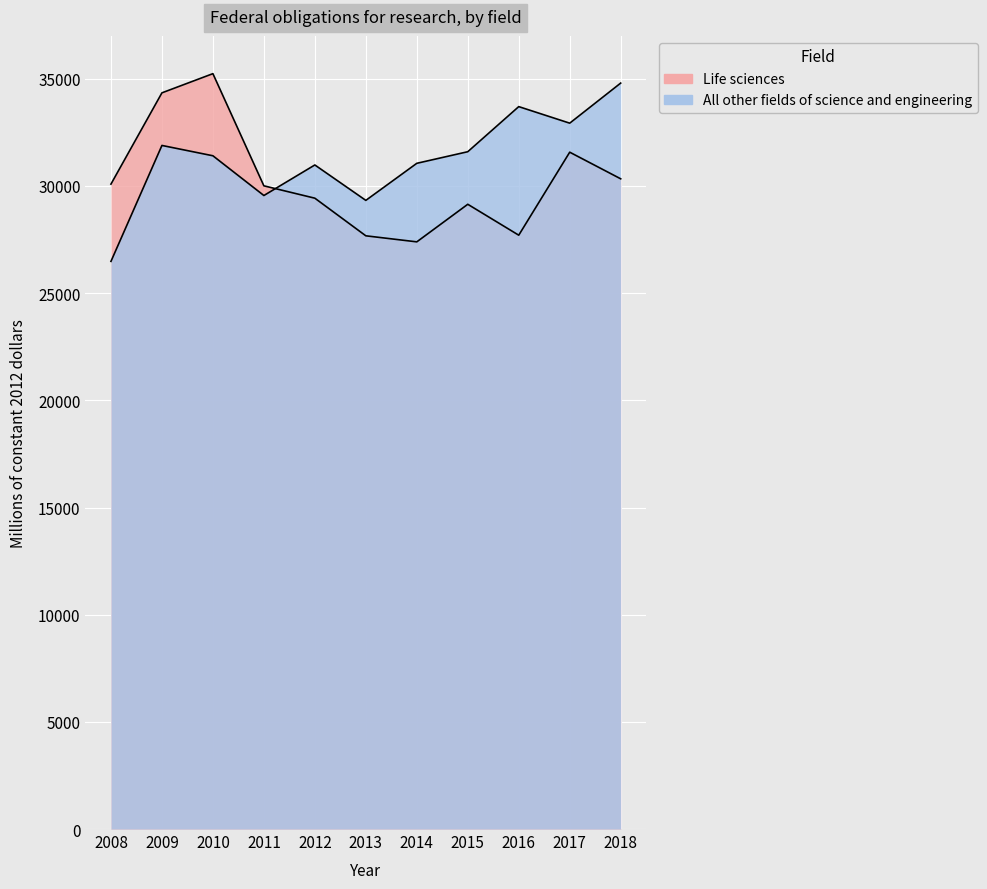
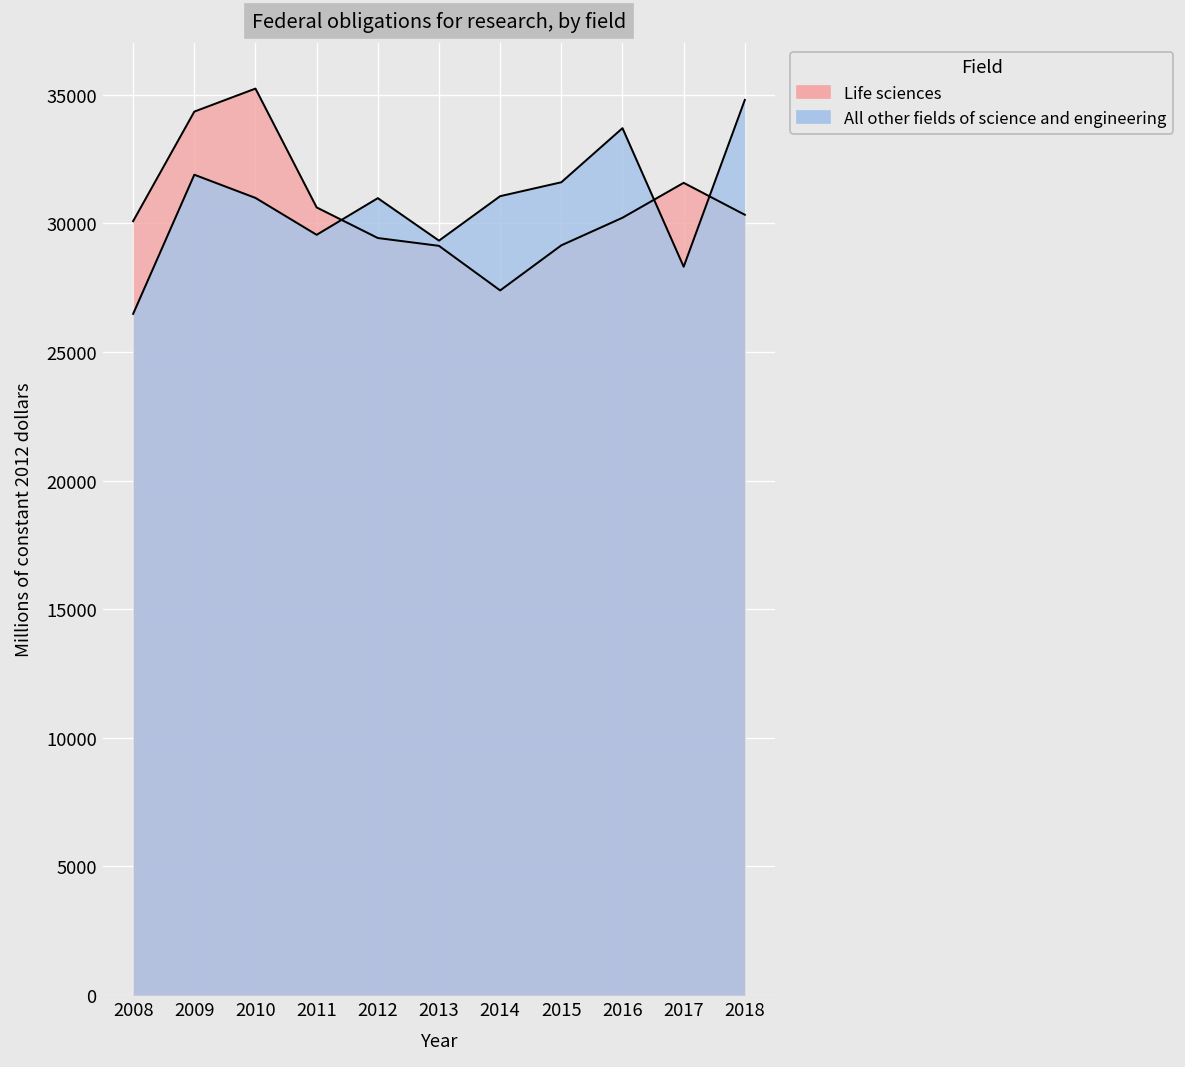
  {
    "Life sciences": {
      "2008": 30100,
      "2009": 34300,
      "2010": 35200,
-     "2011": 30000,
+     "2011": 30600,
      "2012": 29400,
-     "2013": 27700,
+     "2013": 29100,
      "2014": 27400,
      "2015": 29100,
-     "2016": 27700,
+     "2016": 30200,
      "2017": 31600,
      "2018": 30300
    },
    "All other fields of science and engineering": {
      "2008": 26500,
      "2009": 31900,
-     "2010": 31400,
+     "2010": 31000,
      "2011": 29600,
      "2012": 31000,
      "2013": 29300,
      "2014": 31100,
      "2015": 31600,
      "2016": 33700,
-     "2017": 32900,
+     "2017": 28300,
      "2018": 34800
    }
  }
